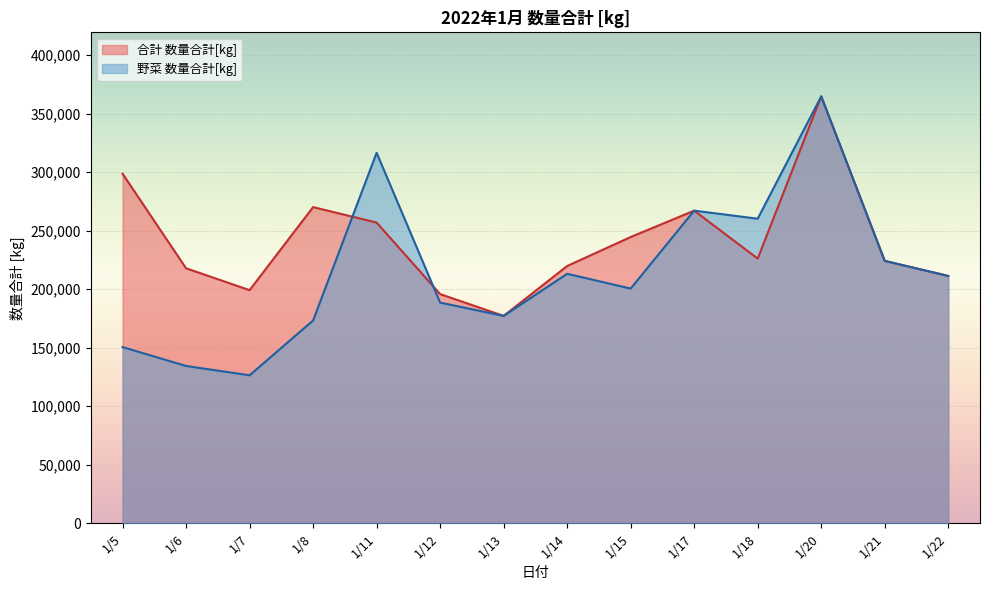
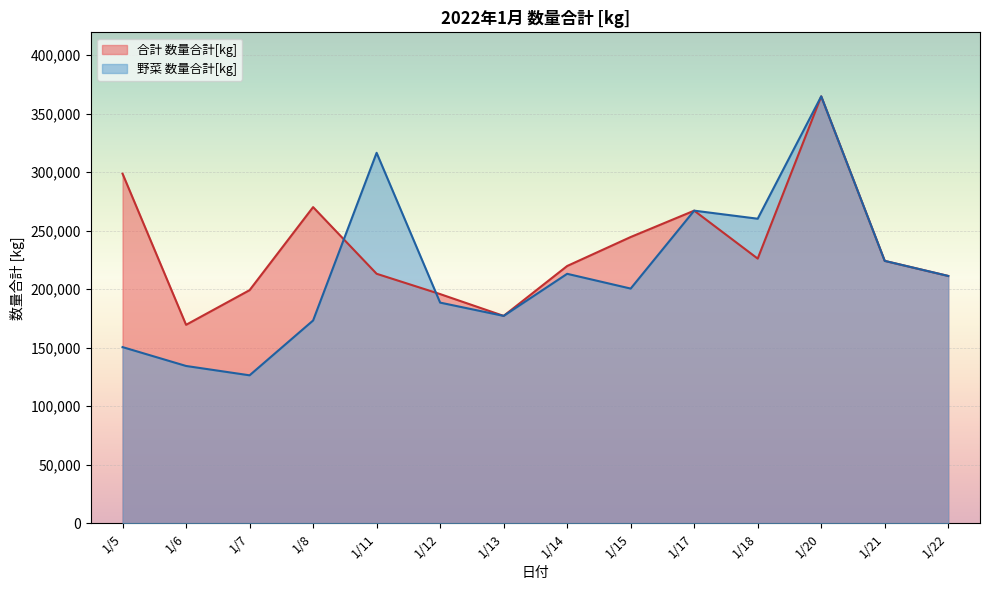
  {
    "合計 数量合計[kg]": {
      "1/5": "299,000",
-     "1/6": "218,000",
+     "1/6": "170,000",
      "1/7": "199,000",
      "1/8": "270,000",
-     "1/11": "257,000",
+     "1/11": "213,000",
      "1/12": "196,000",
      "1/14": "220,000",
      "1/15": "245,000",
      "1/18": "226,000"
    },
    "野菜 数量合計[kg]": {
      "1/5": "151,000",
      "1/6": "134,000",
      "1/7": "126,000",
      "1/8": "173,000",
      "1/11": "317,000",
      "1/12": "189,000",
      "1/14": "213,000",
      "1/15": "201,000",
      "1/18": "260,000"
    }
  }
